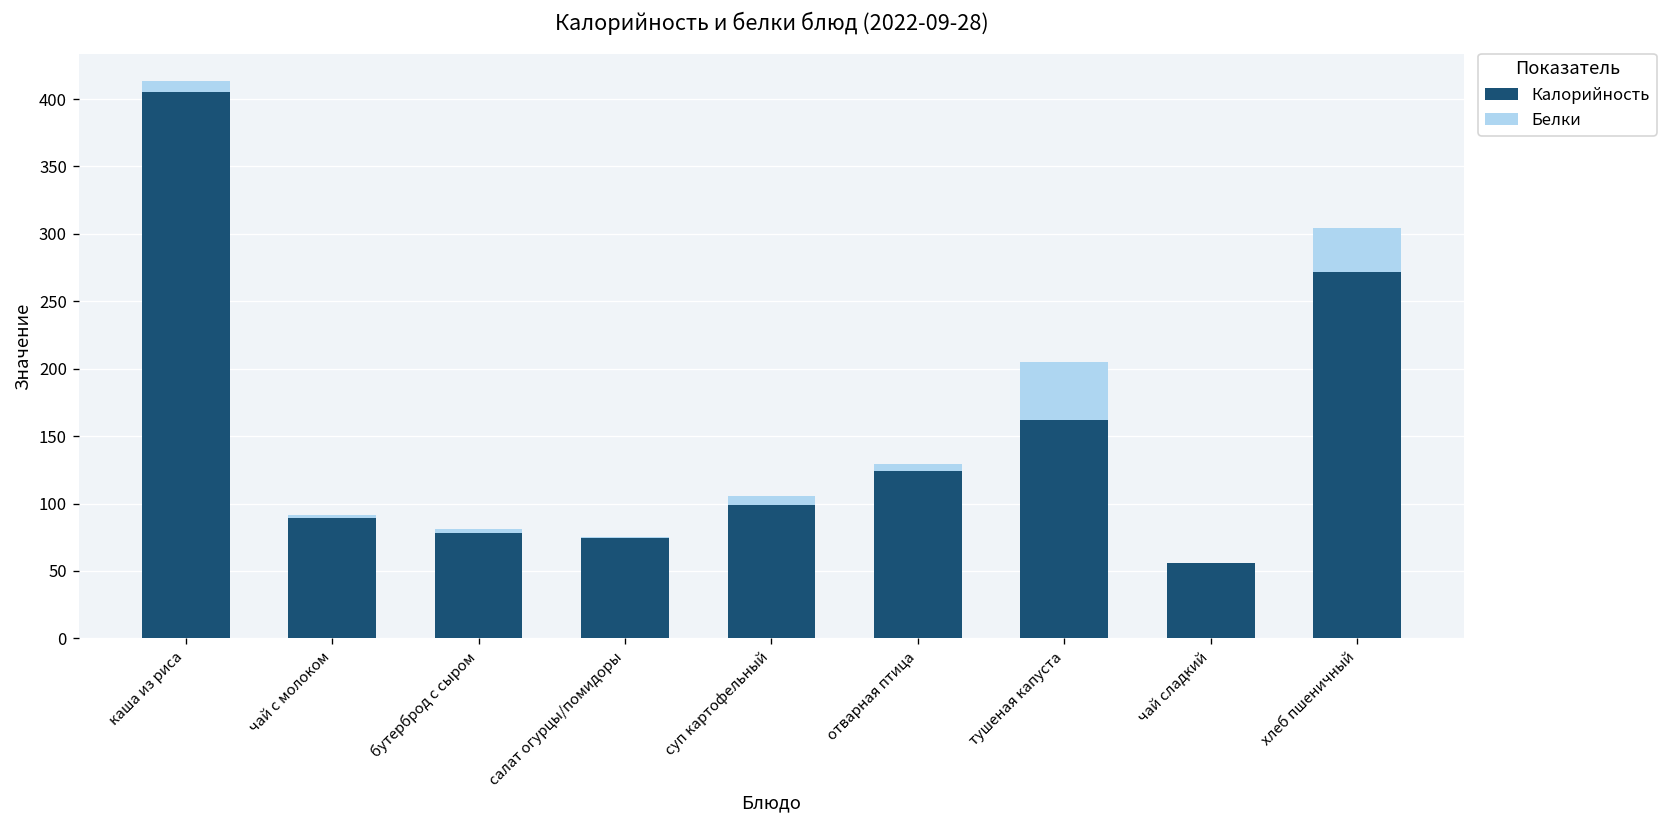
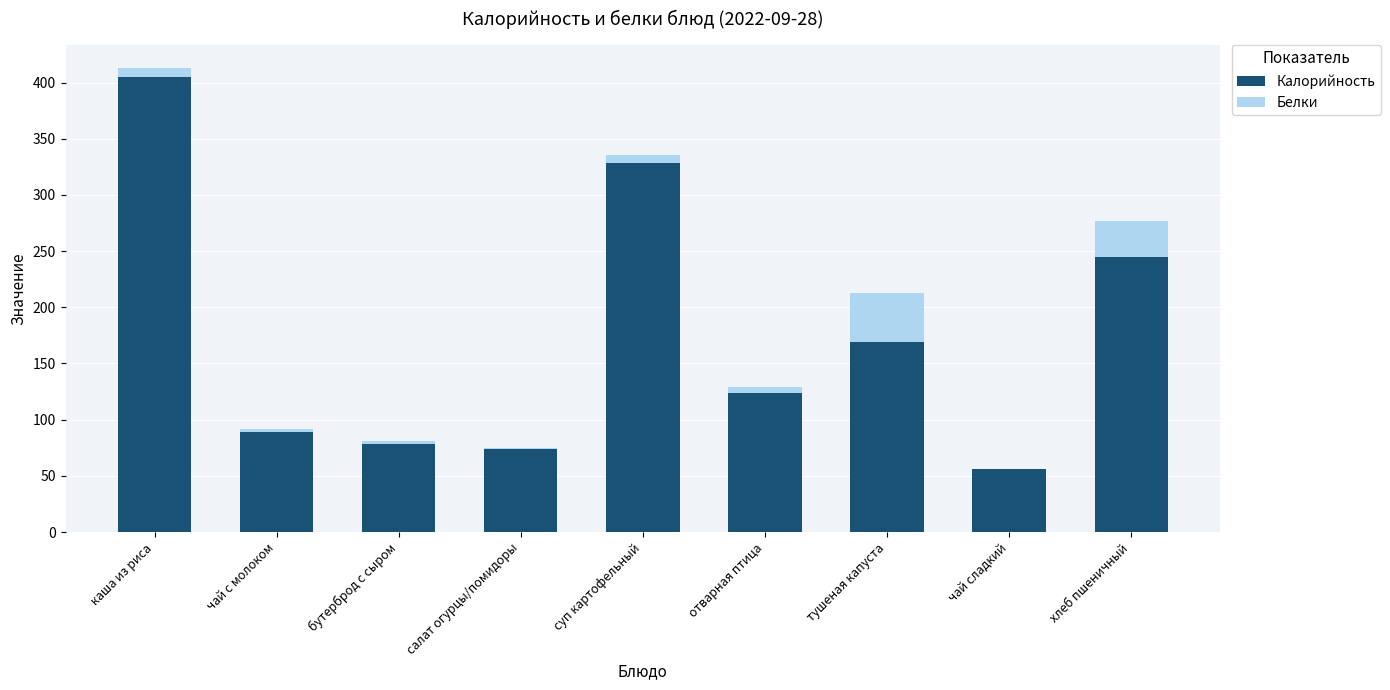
  {
    "Калорийность": {
      "каша из риса": 405,
      "чай с молоком": 89,
      "бутерброд с сыром": 78,
      "салат огурцы/помидоры": 74,
-     "суп картофельный": 99,
+     "суп картофельный": 329,
      "отварная птица": 124,
-     "тушеная капуста": 162,
+     "тушеная капуста": 169,
      "чай сладкий": 56,
-     "хлеб пшеничный": 272
+     "хлеб пшеничный": 245
    },
    "Белки": {
      "каша из риса": 8,
      "чай с молоком": 3,
      "бутерброд с сыром": 3,
      "суп картофельный": 6,
      "отварная птица": 5,
      "тушеная капуста": 43,
      "хлеб пшеничный": 32
    }
  }
